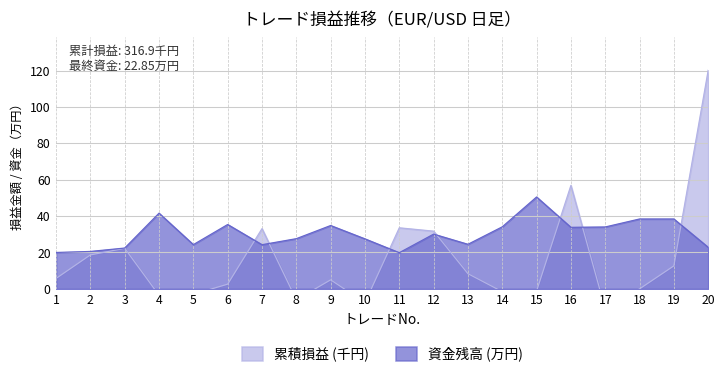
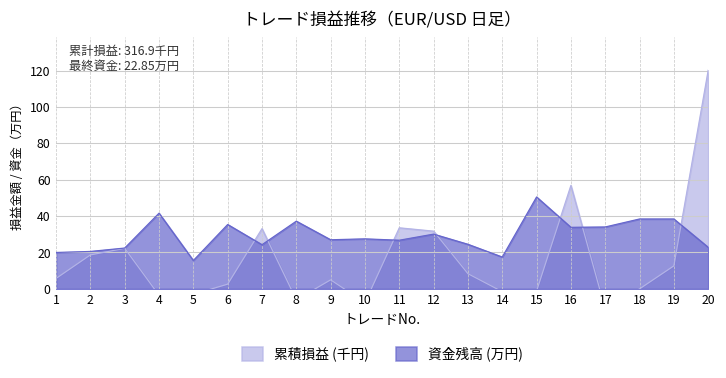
  {
    "資金残高 (万円)": {
      "1": 20,
      "2": 21,
      "4": 42,
-     "5": 24,
+     "5": 16,
      "6": 35,
      "7": 24,
-     "8": 28,
-     "9": 35,
+     "8": 37,
+     "9": 27,
      "10": 27,
-     "11": 20,
+     "11": 27,
      "12": 30,
      "13": 25,
-     "14": 34,
+     "14": 18,
      "15": 51,
      "16": 34,
      "17": 34,
      "18": 38,
      "19": 38,
      "20": 23
    }
  }
